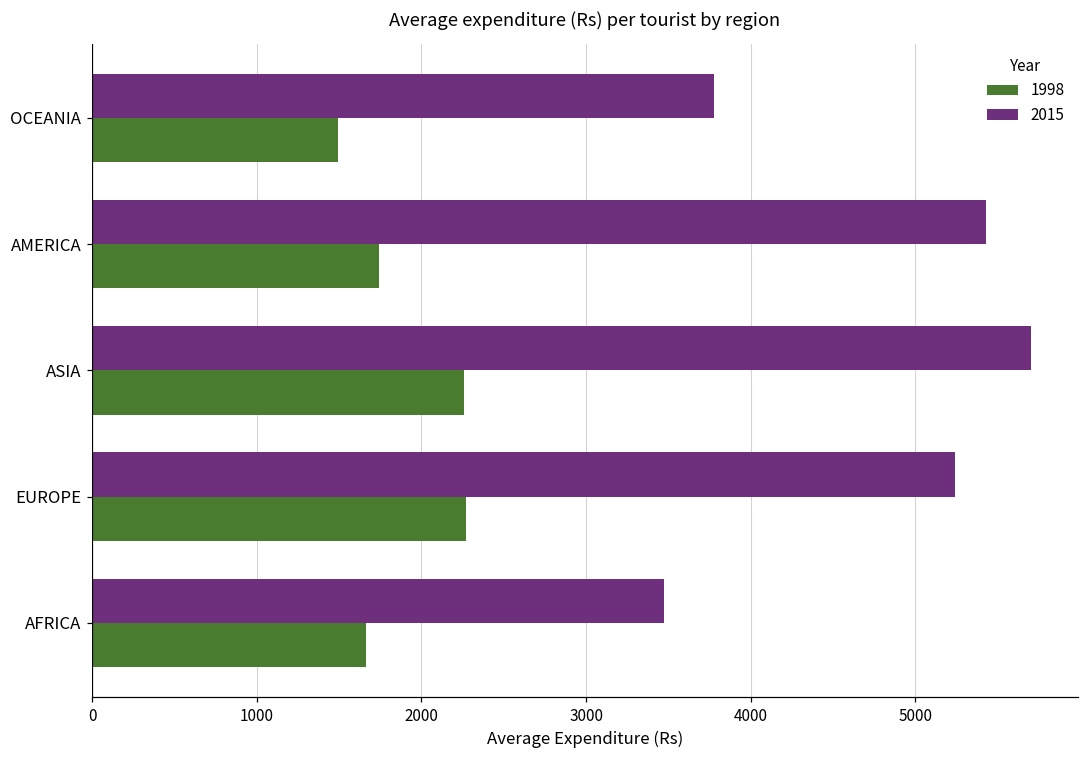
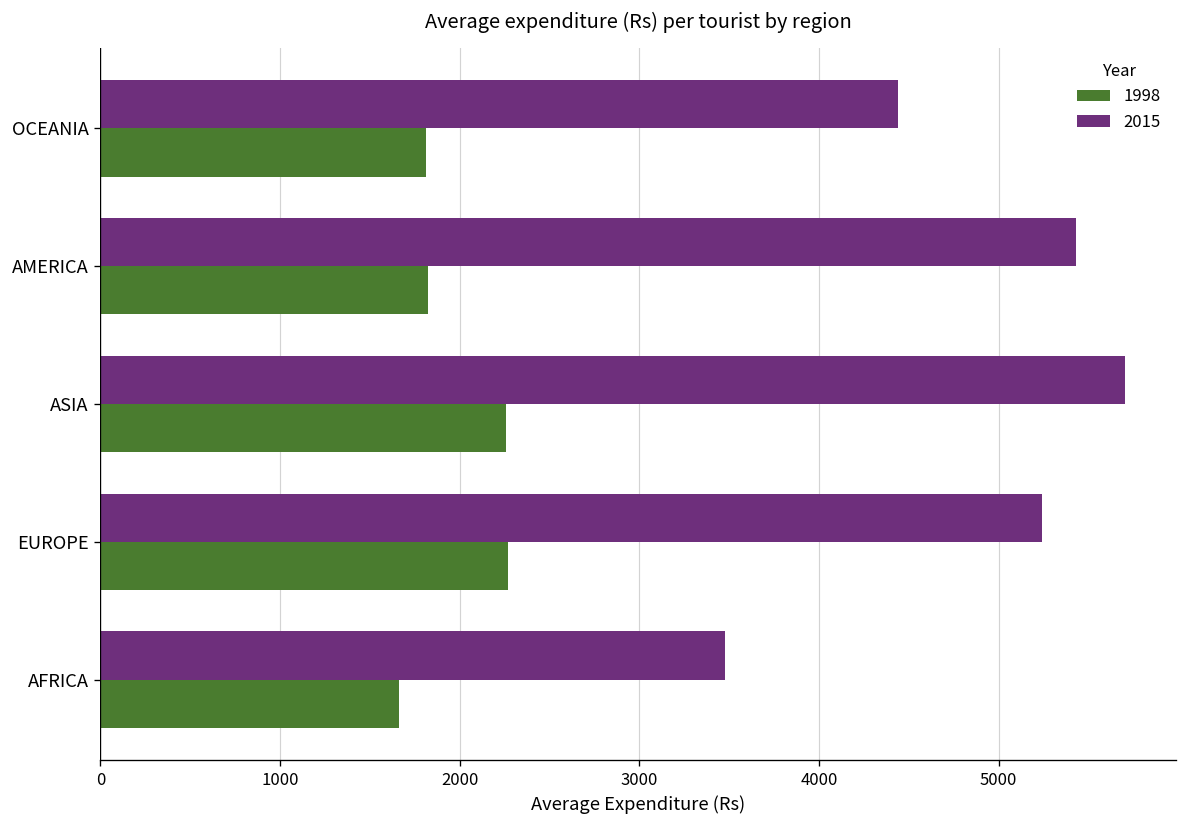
  {
    "1998": {
-     "OCEANIA": 1490,
-     "AMERICA": 1740,
+     "OCEANIA": 1810,
+     "AMERICA": 1820,
      "ASIA": 2260,
      "EUROPE": 2270,
      "AFRICA": 1660
    },
    "2015": {
-     "OCEANIA": 3770,
+     "OCEANIA": 4440,
      "AMERICA": 5430,
      "ASIA": 5700,
      "EUROPE": 5240,
      "AFRICA": 3480
    }
  }
